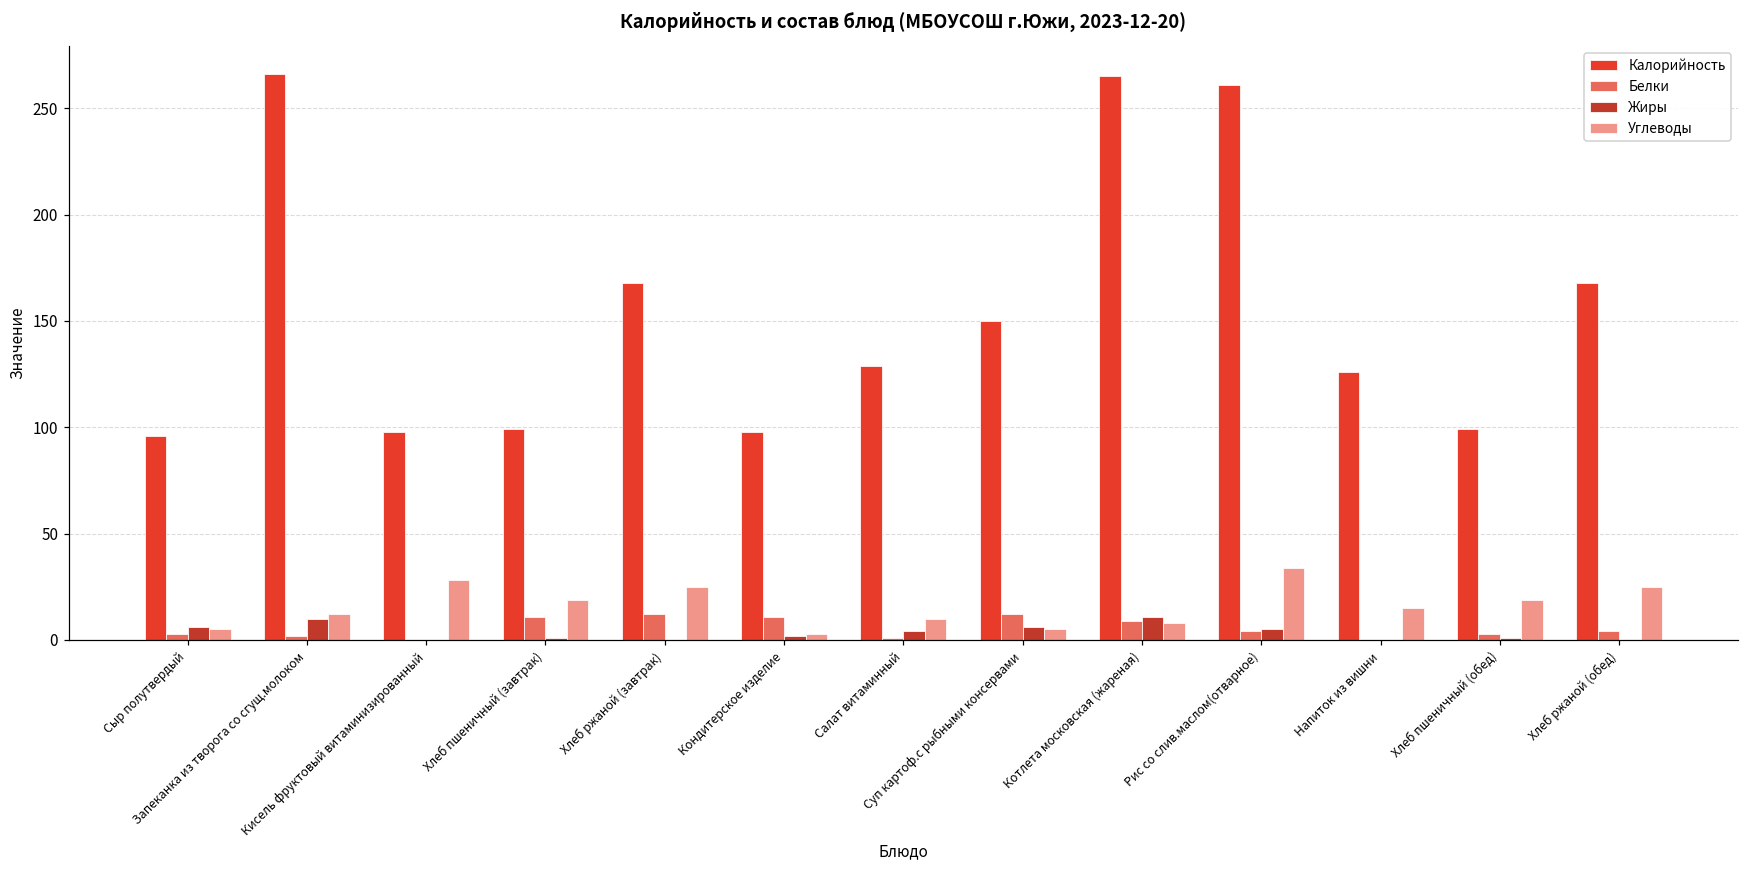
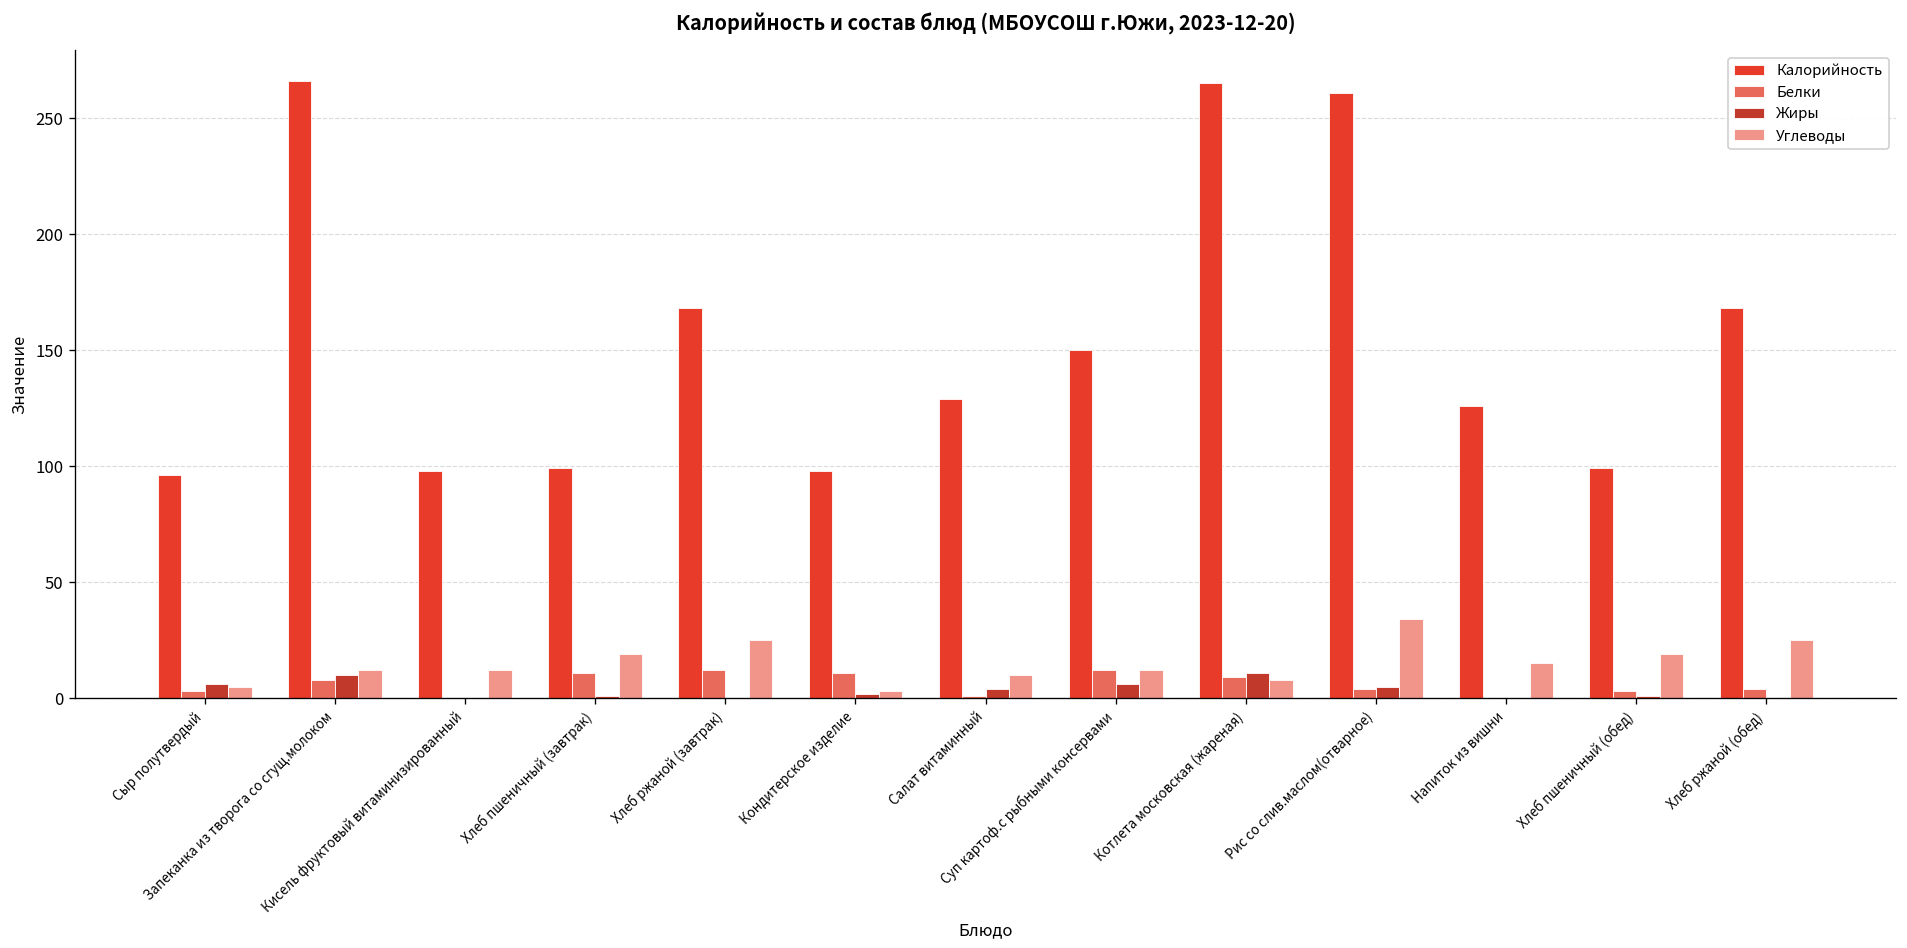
  {
    "Белки": {
      "Сыр полутвердый": 3,
-     "Запеканка из творога со сгущ.молоком": 2,
+     "Запеканка из творога со сгущ.молоком": 8,
      "Кисель фруктовый витаминизированный": 0,
      "Хлеб пшеничный (завтрак)": 11,
      "Хлеб ржаной (завтрак)": 12,
      "Кондитерское изделие": 11,
      "Суп картоф.с рыбными консервами": 12,
      "Котлета московская (жареная)": 9,
      "Рис со слив.маслом(отварное)": 4,
      "Напиток из вишни": 0,
      "Хлеб пшеничный (обед)": 3,
      "Хлеб ржаной (обед)": 4
    },
    "Углеводы": {
      "Сыр полутвердый": 5,
      "Запеканка из творога со сгущ.молоком": 12,
-     "Кисель фруктовый витаминизированный": 28,
+     "Кисель фруктовый витаминизированный": 12,
      "Хлеб пшеничный (завтрак)": 19,
      "Хлеб ржаной (завтрак)": 25,
      "Кондитерское изделие": 3,
      "Салат витаминный": 10,
-     "Суп картоф.с рыбными консервами": 5,
+     "Суп картоф.с рыбными консервами": 12,
      "Котлета московская (жареная)": 8,
      "Рис со слив.маслом(отварное)": 34,
      "Напиток из вишни": 15,
      "Хлеб пшеничный (обед)": 19,
      "Хлеб ржаной (обед)": 25
    }
  }
